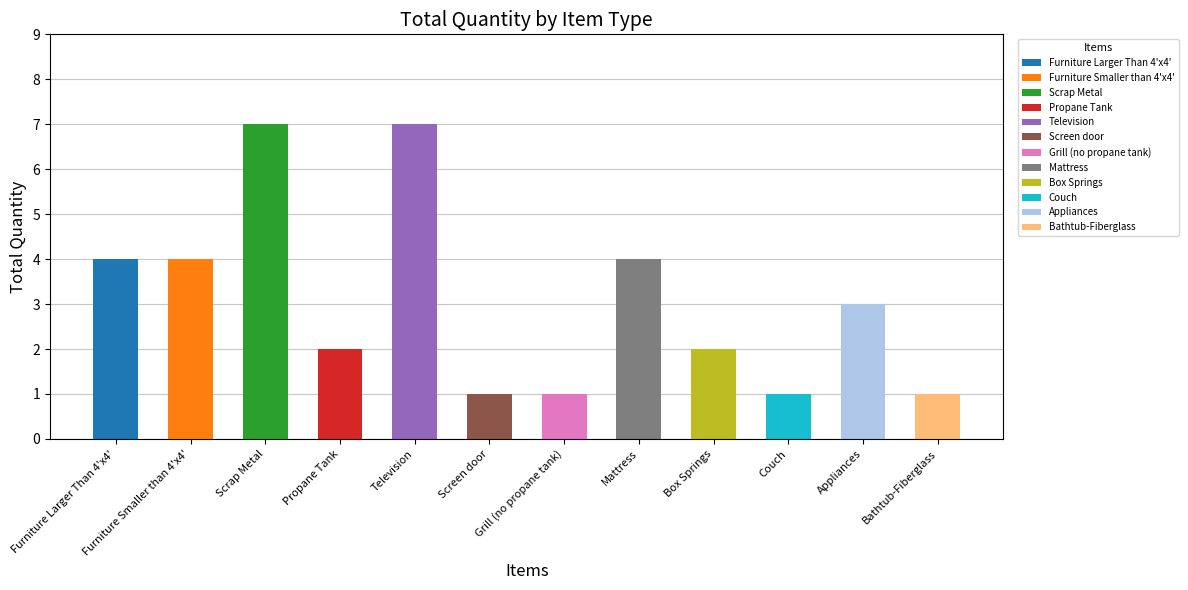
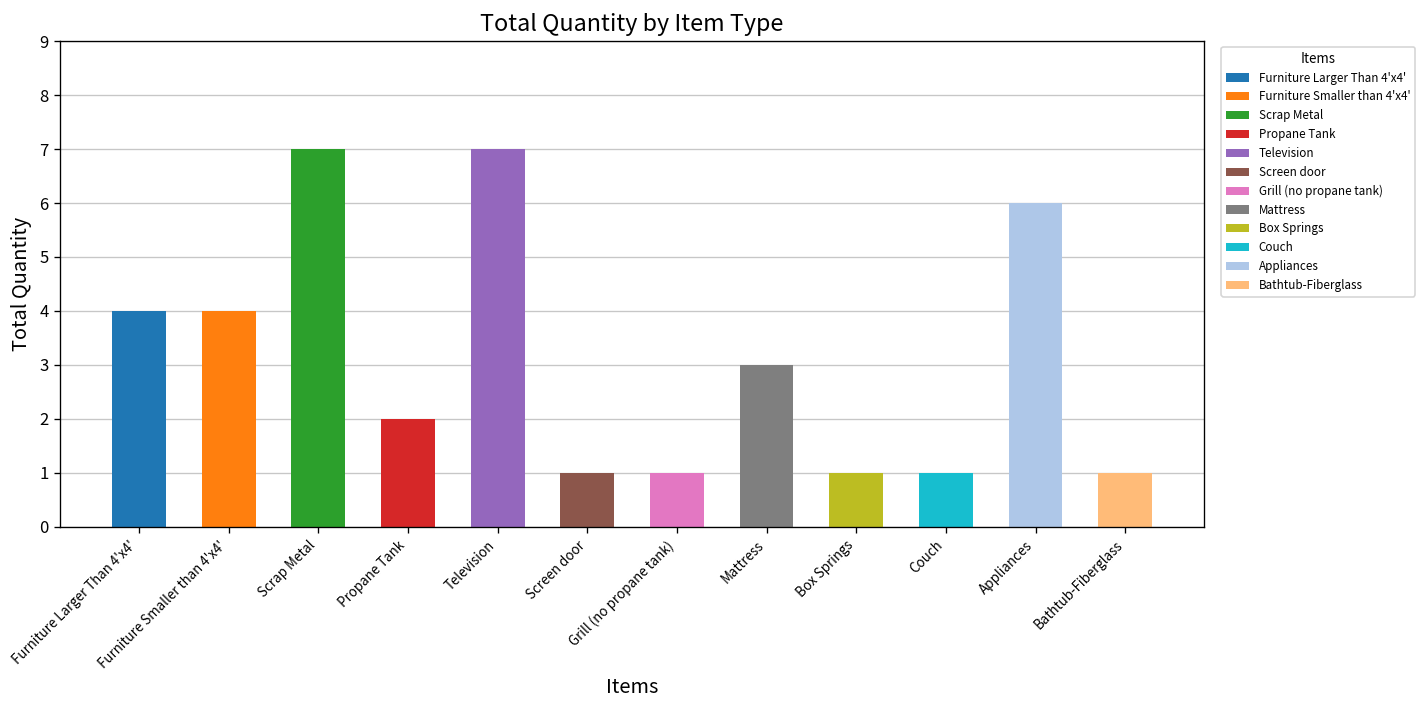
  {
    "Furniture Larger Than 4'x4'": 4,
    "Furniture Smaller than 4'x4'": 4,
    "Scrap Metal": 7,
    "Propane Tank": 2,
    "Television": 7,
    "Screen door": 1,
    "Grill (no propane tank)": 1,
-   "Mattress": 4,
-   "Box Springs": 2,
+   "Mattress": 3,
+   "Box Springs": 1,
    "Couch": 1,
-   "Appliances": 3,
+   "Appliances": 6,
    "Bathtub-Fiberglass": 1
  }
